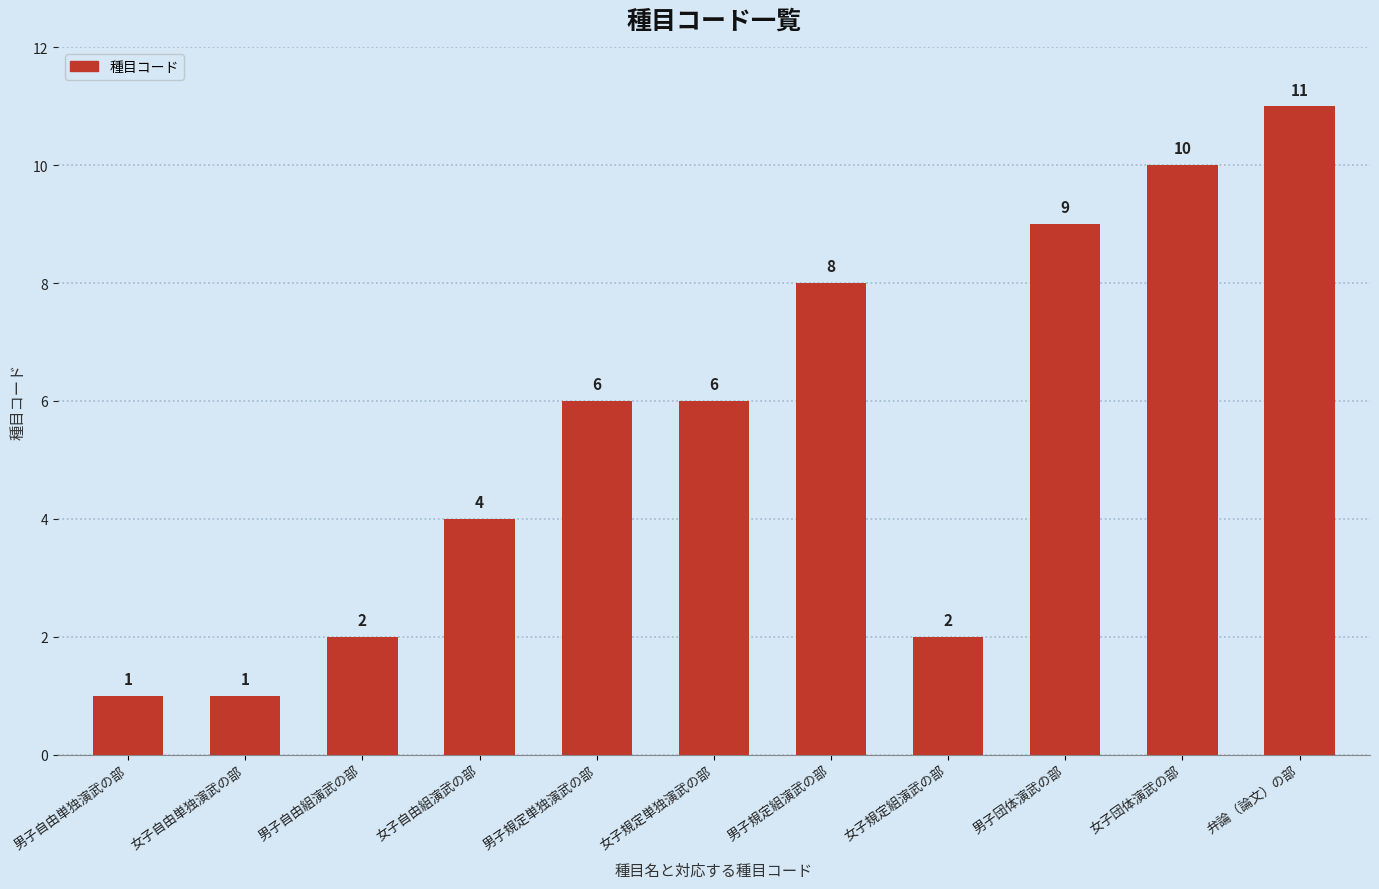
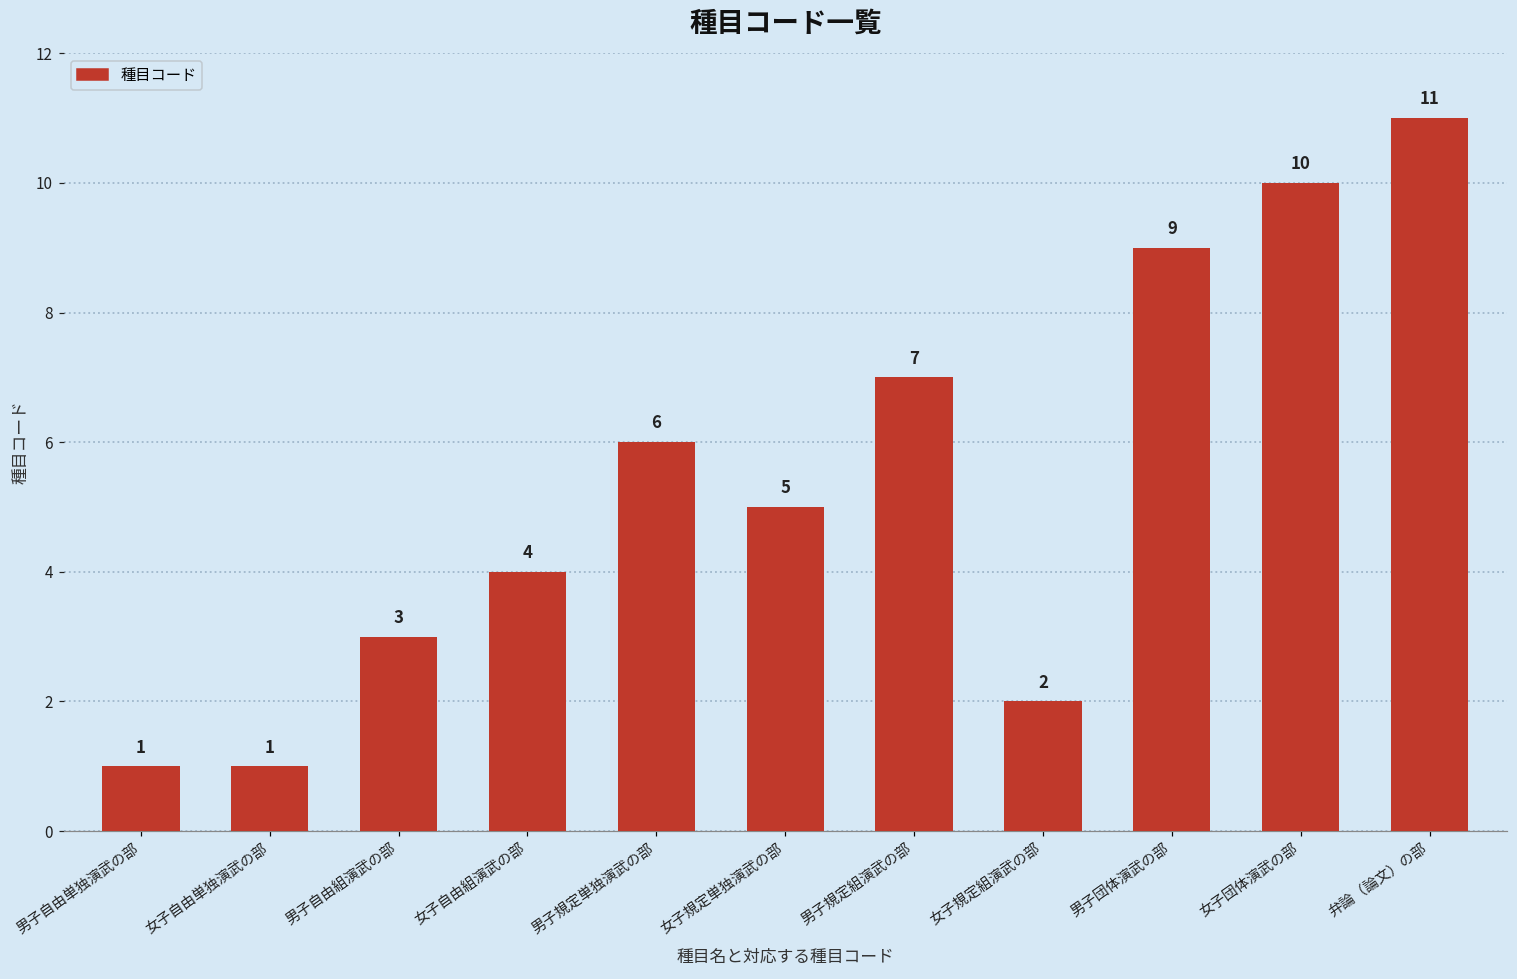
  {
    "男子自由単独演武の部": 1,
    "女子自由単独演武の部": 1,
-   "男子自由組演武の部": 2,
+   "男子自由組演武の部": 3,
    "女子自由組演武の部": 4,
    "男子規定単独演武の部": 6,
-   "女子規定単独演武の部": 6,
-   "男子規定組演武の部": 8,
+   "女子規定単独演武の部": 5,
+   "男子規定組演武の部": 7,
    "女子規定組演武の部": 2,
    "男子団体演武の部": 9,
    "女子団体演武の部": 10,
    "弁論（論文）の部": 11
  }
